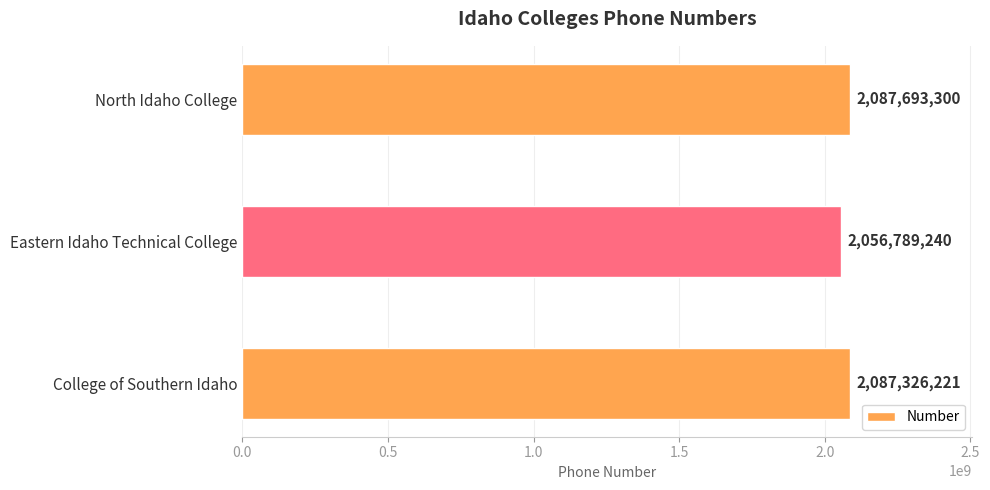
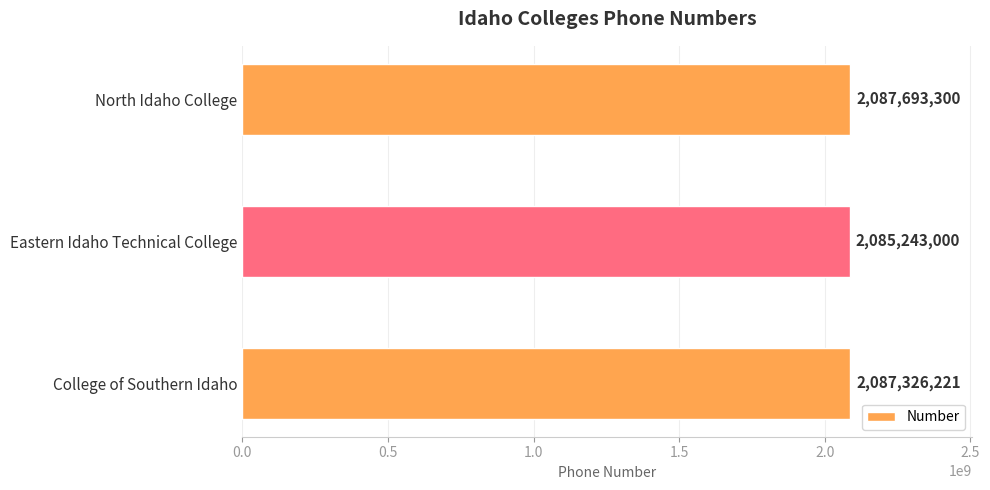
  {
    "North Idaho College": "2,087,693,300",
-   "Eastern Idaho Technical College": "2,056,789,240",
+   "Eastern Idaho Technical College": "2,085,243,000",
    "College of Southern Idaho": "2,087,326,221"
  }
